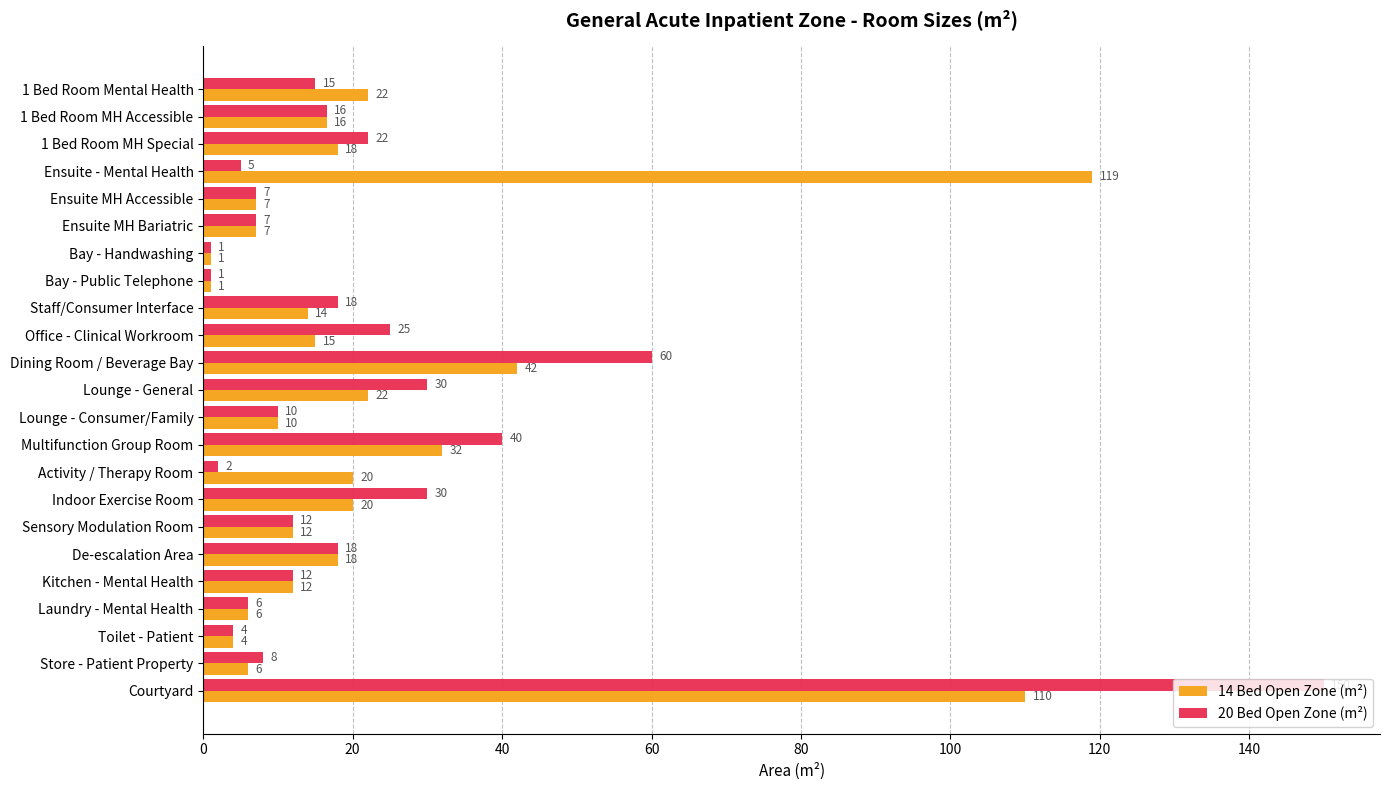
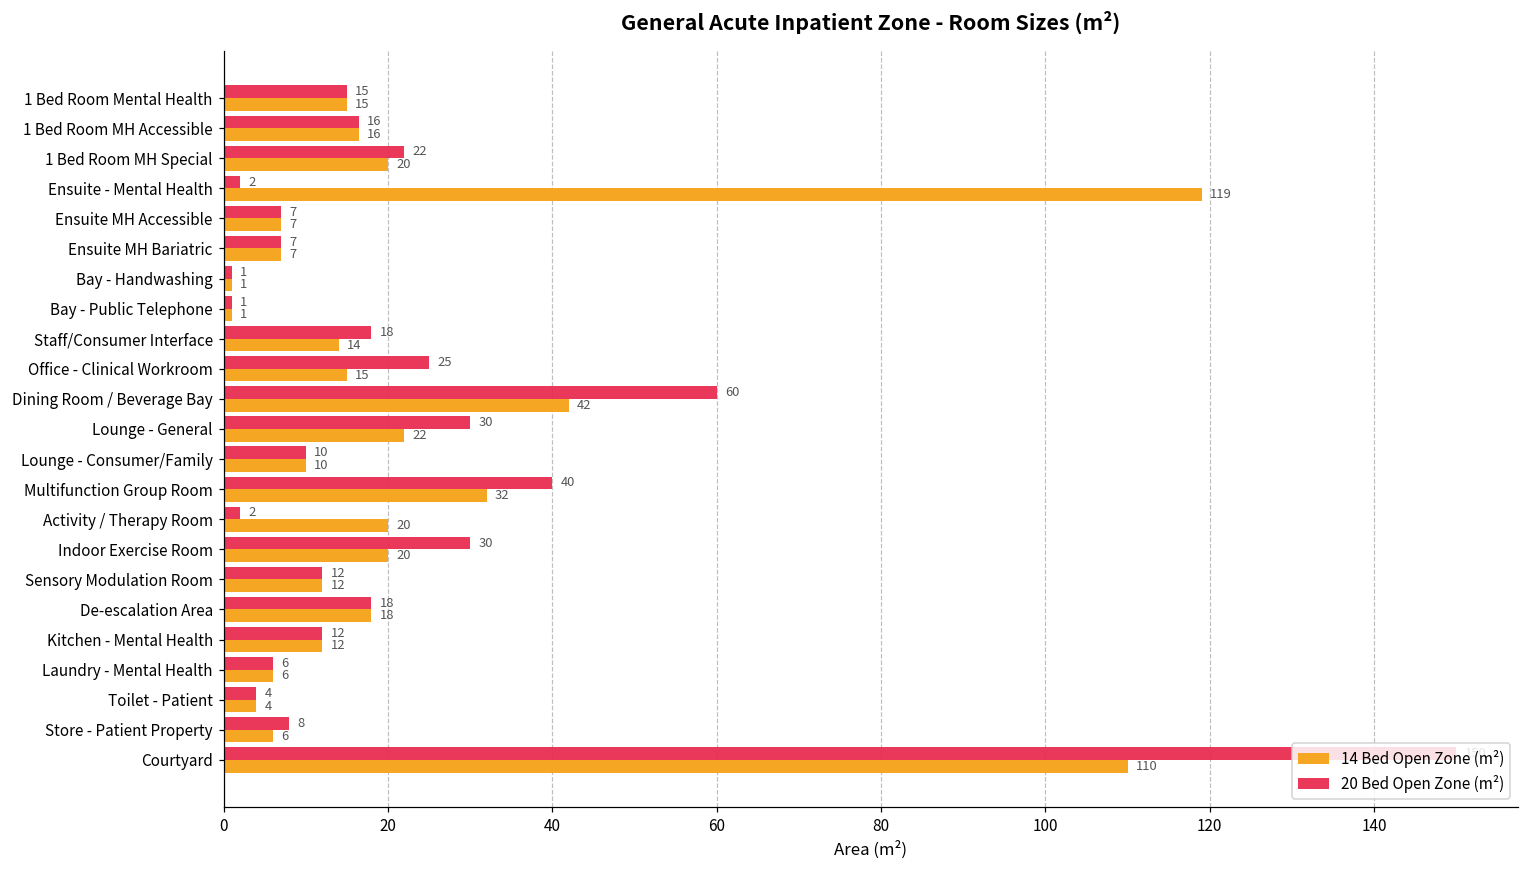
  {
    "14 Bed Open Zone (m²)": {
-     "1 Bed Room Mental Health": 22,
+     "1 Bed Room Mental Health": 15,
      "1 Bed Room MH Accessible": 16,
-     "1 Bed Room MH Special": 18,
+     "1 Bed Room MH Special": 20,
      "Ensuite - Mental Health": 119,
      "Ensuite MH Accessible": 7,
      "Ensuite MH Bariatric": 7,
      "Bay - Handwashing": 1,
      "Bay - Public Telephone": 1,
      "Staff/Consumer Interface": 14,
      "Office - Clinical Workroom": 15,
      "Dining Room / Beverage Bay": 42,
      "Lounge - General": 22,
      "Lounge - Consumer/Family": 10,
      "Multifunction Group Room": 32,
      "Activity / Therapy Room": 20,
      "Indoor Exercise Room": 20,
      "Sensory Modulation Room": 12,
      "De-escalation Area": 18,
      "Kitchen - Mental Health": 12,
      "Laundry - Mental Health": 6,
      "Toilet - Patient": 4,
      "Store - Patient Property": 6,
      "Courtyard": 110
    },
    "20 Bed Open Zone (m²)": {
      "1 Bed Room Mental Health": 15,
      "1 Bed Room MH Accessible": 16,
      "1 Bed Room MH Special": 22,
-     "Ensuite - Mental Health": 5,
+     "Ensuite - Mental Health": 2,
      "Ensuite MH Accessible": 7,
      "Ensuite MH Bariatric": 7,
      "Bay - Handwashing": 1,
      "Bay - Public Telephone": 1,
      "Staff/Consumer Interface": 18,
      "Office - Clinical Workroom": 25,
      "Dining Room / Beverage Bay": 60,
      "Lounge - General": 30,
      "Lounge - Consumer/Family": 10,
      "Multifunction Group Room": 40,
      "Activity / Therapy Room": 2,
      "Indoor Exercise Room": 30,
      "Sensory Modulation Room": 12,
      "De-escalation Area": 18,
      "Kitchen - Mental Health": 12,
      "Laundry - Mental Health": 6,
      "Toilet - Patient": 4,
      "Store - Patient Property": 8
    }
  }
